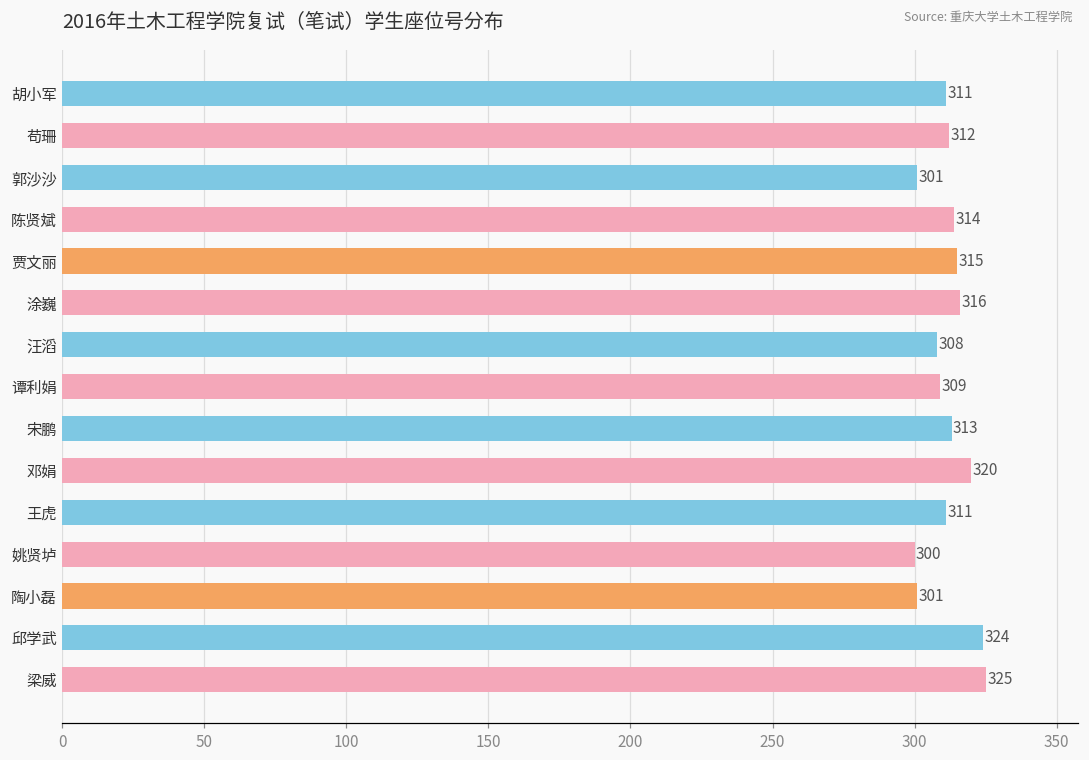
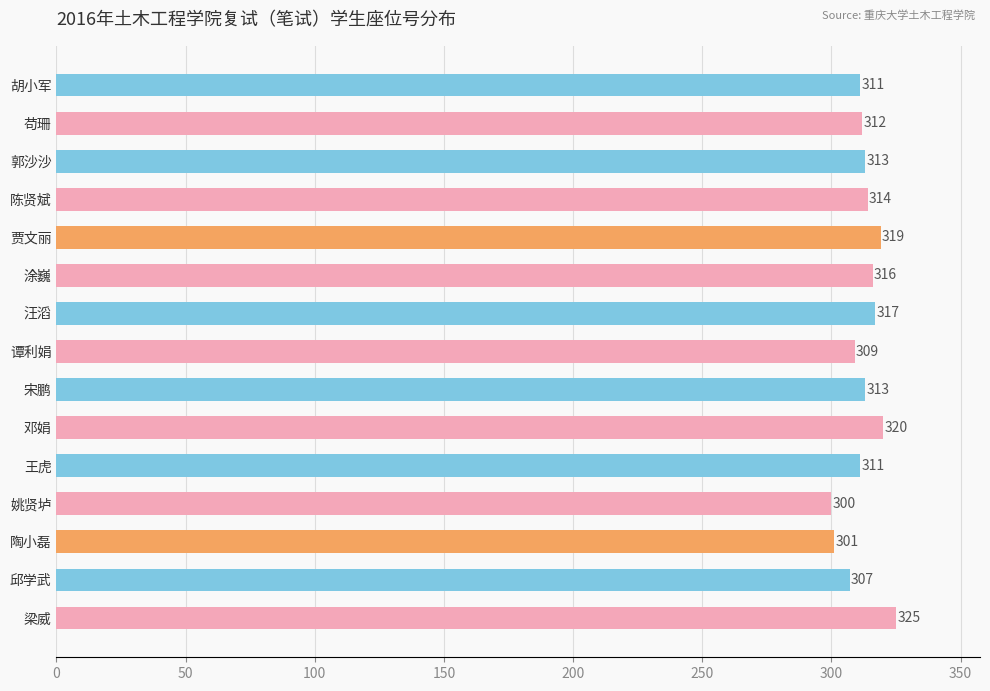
  {
    "胡小军": 311,
    "苟珊": 312,
-   "郭沙沙": 301,
+   "郭沙沙": 313,
    "陈贤斌": 314,
-   "贾文丽": 315,
+   "贾文丽": 319,
    "涂巍": 316,
-   "汪滔": 308,
+   "汪滔": 317,
    "谭利娟": 309,
    "宋鹏": 313,
    "邓娟": 320,
    "王虎": 311,
    "姚贤垆": 300,
    "陶小磊": 301,
-   "邱学武": 324,
+   "邱学武": 307,
    "梁威": 325
  }
